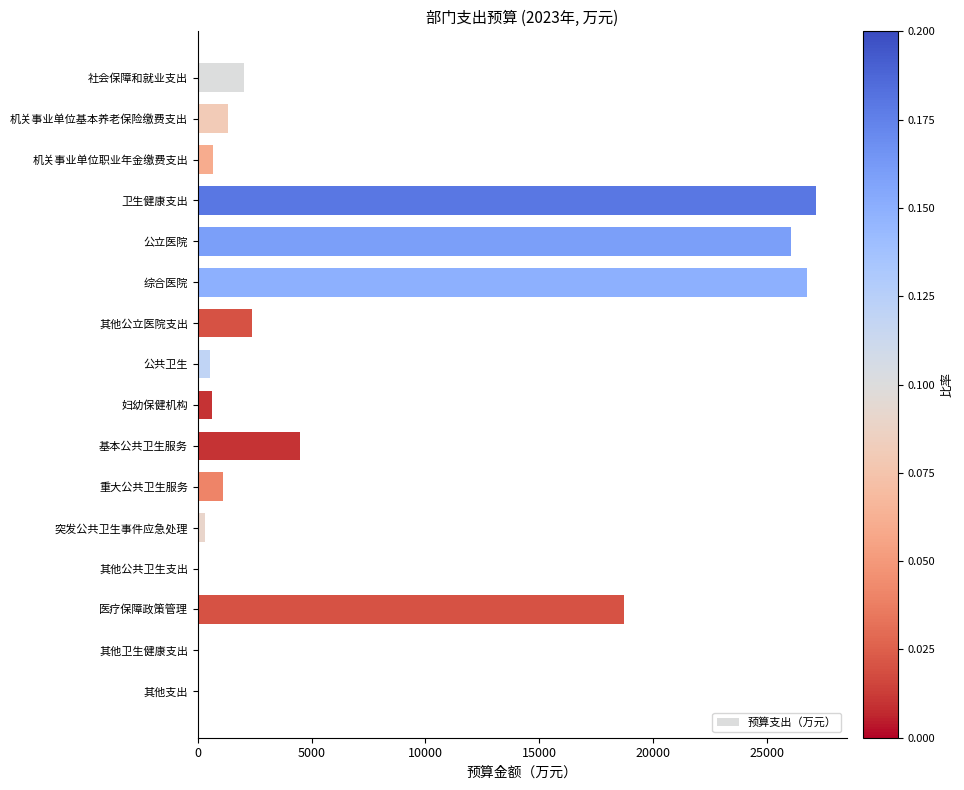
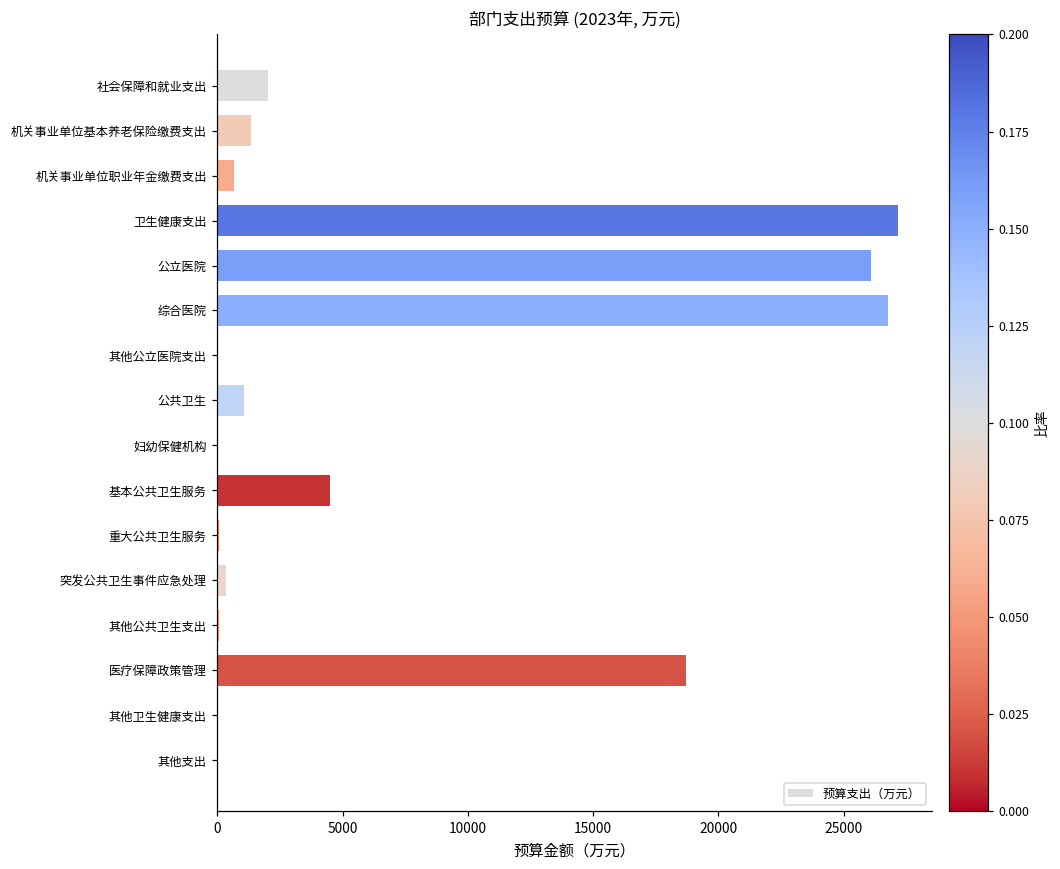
  {
    "社会保障和就业支出": 2000,
    "机关事业单位基本养老保险缴费支出": 1400,
    "机关事业单位职业年金缴费支出": 700,
    "卫生健康支出": 27200,
    "公立医院": 26100,
    "综合医院": 26800,
-   "其他公立医院支出": 2400,
-   "公共卫生": 500,
-   "妇幼保健机构": 600,
+   "其他公立医院支出": 0,
+   "公共卫生": 1000,
+   "妇幼保健机构": 0,
    "基本公共卫生服务": 4500,
-   "重大公共卫生服务": 1100,
+   "重大公共卫生服务": 100,
    "突发公共卫生事件应急处理": 300,
    "医疗保障政策管理": 18700
  }
